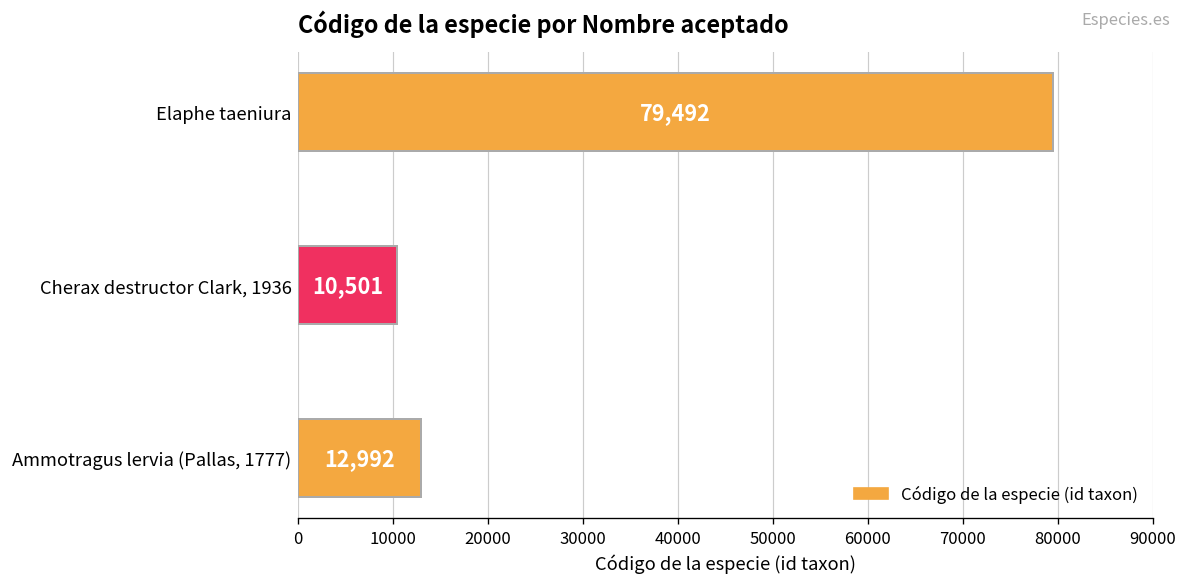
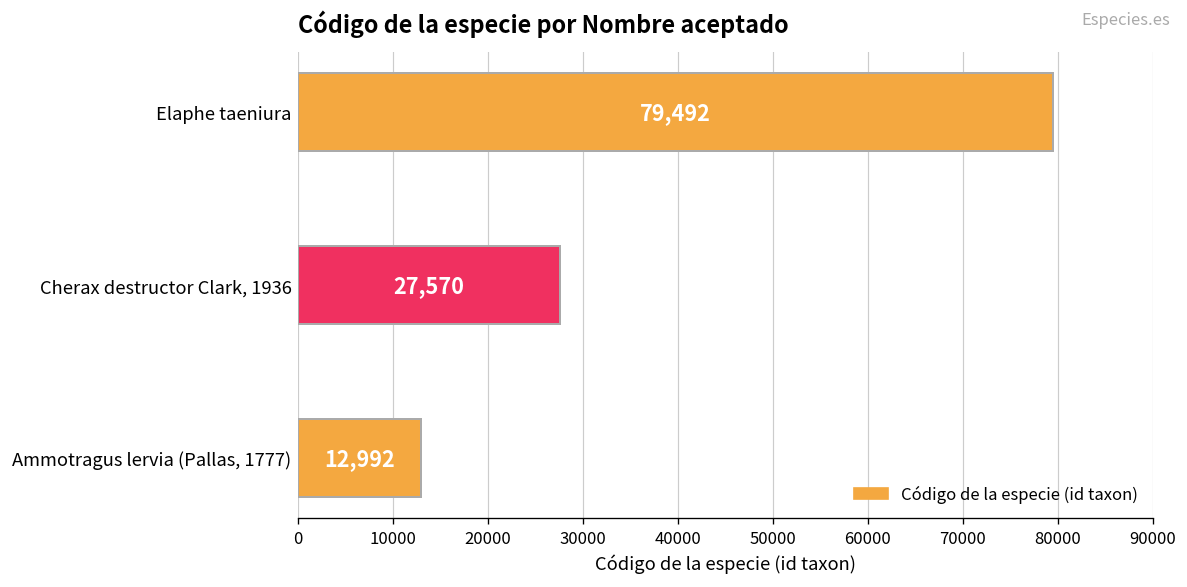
  {
    "Elaphe taeniura": "79,492",
-   "Cherax destructor Clark, 1936": "10,501",
+   "Cherax destructor Clark, 1936": "27,570",
    "Ammotragus lervia (Pallas, 1777)": "12,992"
  }
